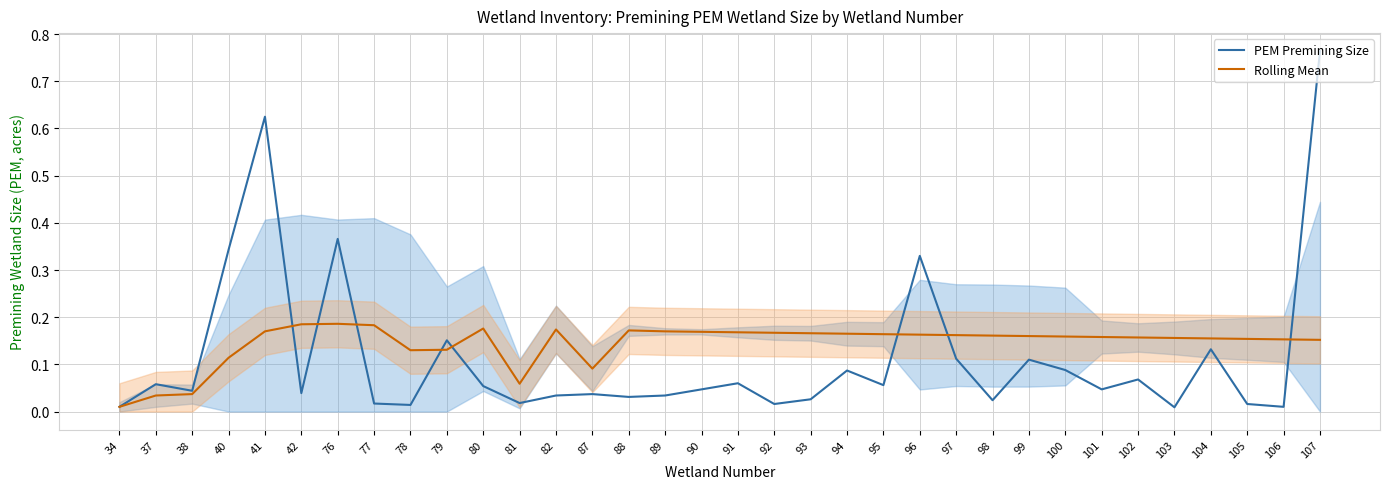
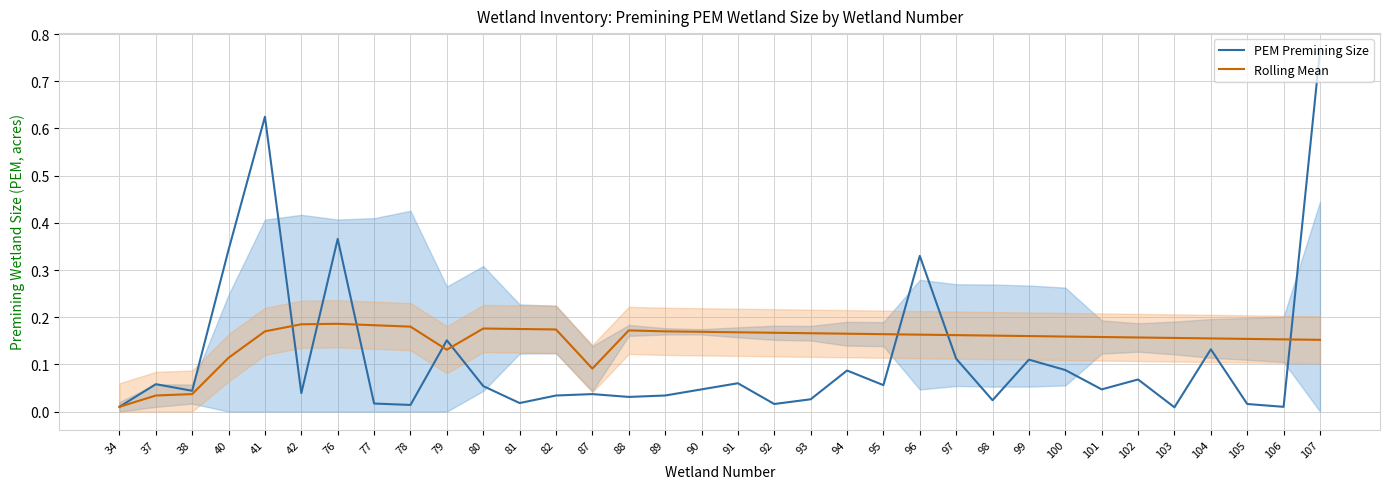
  {
    "PEM Premining Size": {
      "38": 0.04,
      "40": 0.34,
      "41": 0.63,
      "42": 0.04,
      "76": 0.37,
      "77": 0.02,
      "78": 0.01,
      "79": 0.15,
      "80": 0.05,
      "81": 0.02,
      "82": 0.03,
      "87": 0.04,
      "88": 0.03,
      "89": 0.03,
      "90": 0.05,
      "91": 0.06,
      "92": 0.02,
      "93": 0.03,
      "94": 0.09,
      "95": 0.06,
      "96": 0.33,
      "97": 0.11,
      "98": 0.02,
      "99": 0.11,
      "100": 0.09,
      "101": 0.05,
      "102": 0.07,
      "103": 0.01,
      "104": 0.13,
      "105": 0.02,
      "106": 0.01
    },
    "Rolling Mean": {
      "37": 0.03,
      "38": 0.04,
      "40": 0.11,
      "41": 0.17,
      "42": 0.19,
      "76": 0.19,
      "77": 0.18,
-     "78": 0.13,
+     "78": 0.18,
      "79": 0.13,
      "80": 0.18,
-     "81": 0.06,
+     "81": 0.18,
      "82": 0.17,
      "87": 0.09,
      "88": 0.17,
      "89": 0.17,
      "90": 0.17,
      "91": 0.17,
      "92": 0.17,
      "93": 0.17,
      "94": 0.17,
      "95": 0.16,
      "96": 0.16,
      "97": 0.16,
      "98": 0.16,
      "99": 0.16,
      "100": 0.16,
      "101": 0.16,
      "102": 0.16,
      "103": 0.16,
      "104": 0.16,
      "105": 0.15,
      "106": 0.15,
      "107": 0.15
    }
  }
